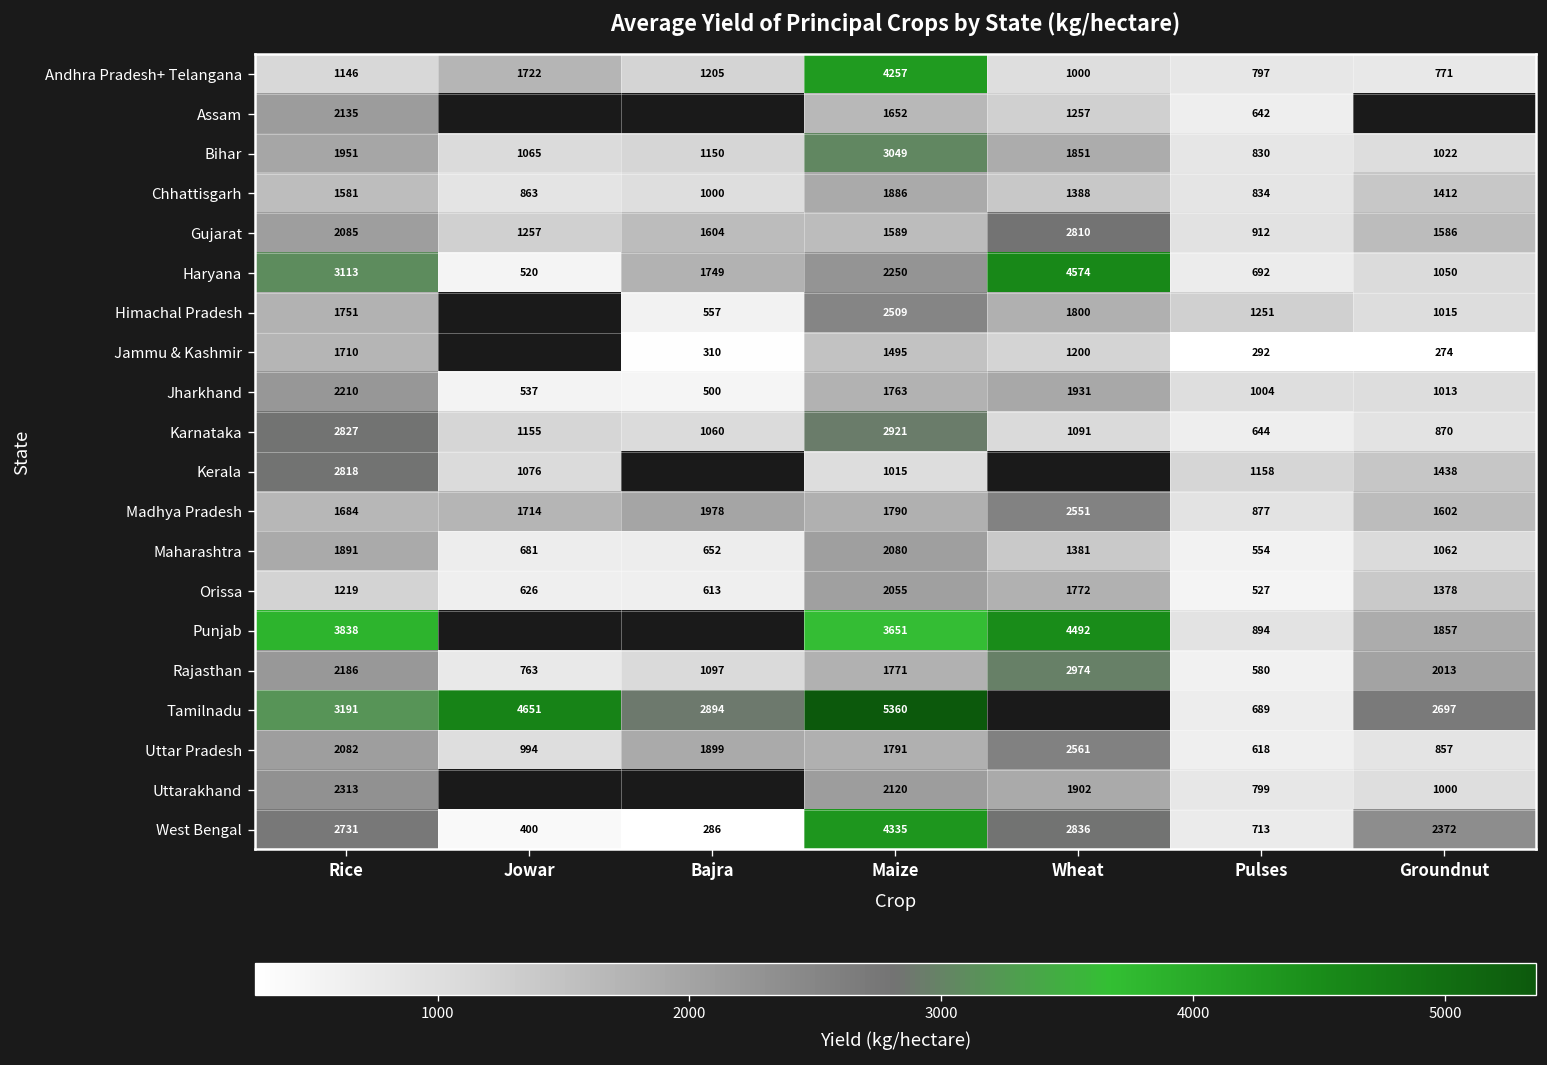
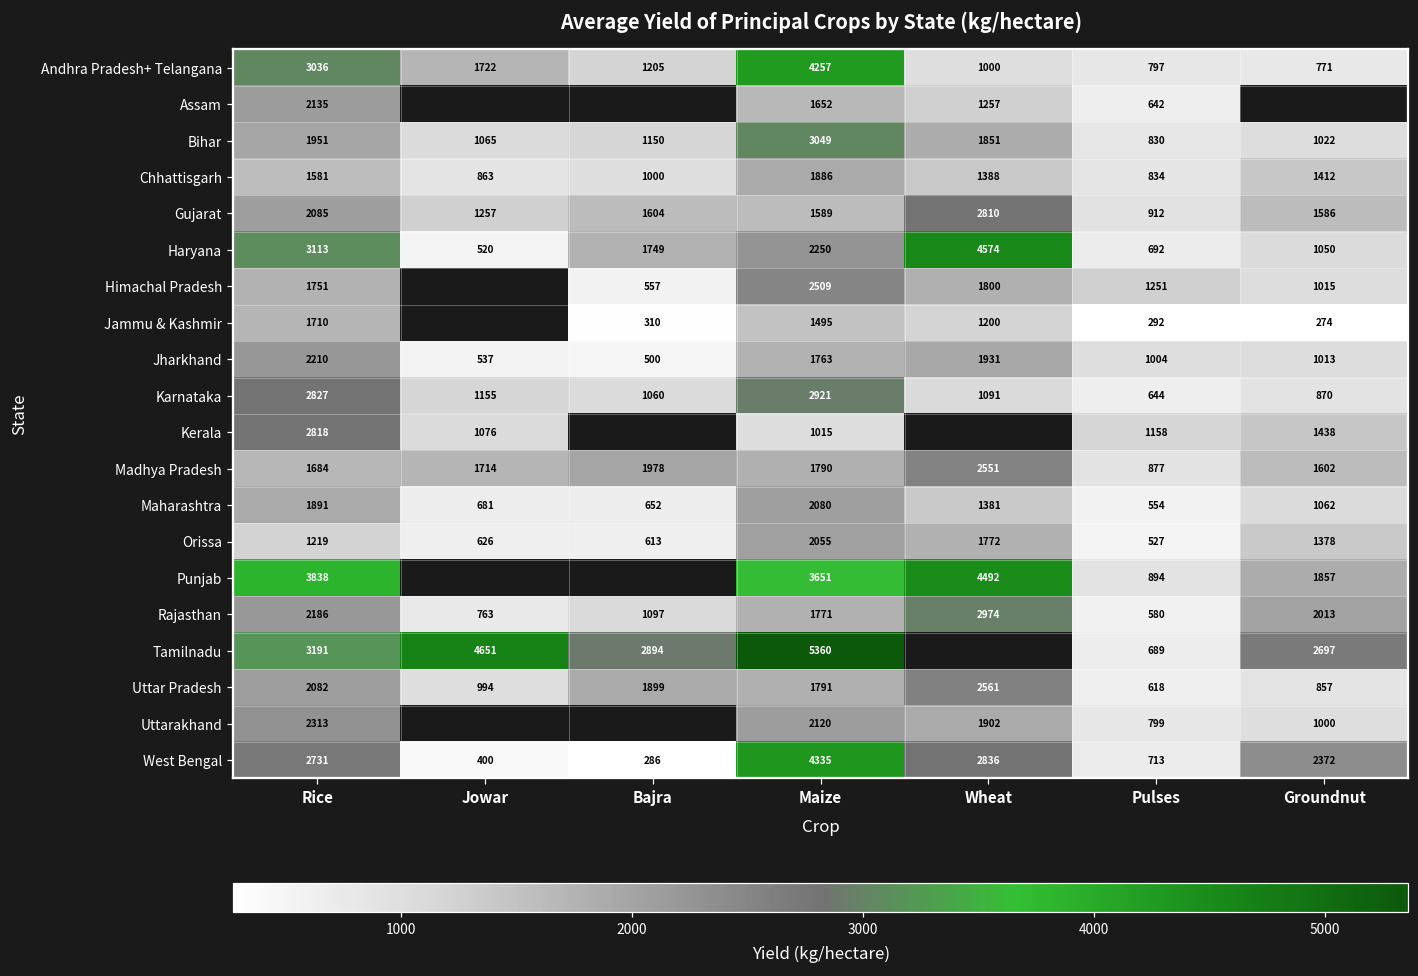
  {
    "Andhra Pradesh+ Telangana": {
-     "Rice": 1146,
+     "Rice": 3036,
      "Jowar": 1722,
      "Bajra": 1205,
      "Maize": 4257,
      "Wheat": 1000,
      "Pulses": 797,
      "Groundnut": 771
    },
    "Assam": {
      "Rice": 2135,
      "Maize": 1652,
      "Wheat": 1257,
      "Pulses": 642
    },
    "Bihar": {
      "Rice": 1951,
      "Jowar": 1065,
      "Bajra": 1150,
      "Maize": 3049,
      "Wheat": 1851,
      "Pulses": 830,
      "Groundnut": 1022
    },
    "Chhattisgarh": {
      "Rice": 1581,
      "Jowar": 863,
      "Bajra": 1000,
      "Maize": 1886,
      "Wheat": 1388,
      "Pulses": 834,
      "Groundnut": 1412
    },
    "Gujarat": {
      "Rice": 2085,
      "Jowar": 1257,
      "Bajra": 1604,
      "Maize": 1589,
      "Wheat": 2810,
      "Pulses": 912,
      "Groundnut": 1586
    },
    "Haryana": {
      "Rice": 3113,
      "Jowar": 520,
      "Bajra": 1749,
      "Maize": 2250,
      "Wheat": 4574,
      "Pulses": 692,
      "Groundnut": 1050
    },
    "Himachal Pradesh": {
      "Rice": 1751,
      "Bajra": 557,
      "Maize": 2509,
      "Wheat": 1800,
      "Pulses": 1251,
      "Groundnut": 1015
    },
    "Jammu & Kashmir": {
      "Rice": 1710,
      "Bajra": 310,
      "Maize": 1495,
      "Wheat": 1200,
      "Pulses": 292,
      "Groundnut": 274
    },
    "Jharkhand": {
      "Rice": 2210,
      "Jowar": 537,
      "Bajra": 500,
      "Maize": 1763,
      "Wheat": 1931,
      "Pulses": 1004,
      "Groundnut": 1013
    },
    "Karnataka": {
      "Rice": 2827,
      "Jowar": 1155,
      "Bajra": 1060,
      "Maize": 2921,
      "Wheat": 1091,
      "Pulses": 644,
      "Groundnut": 870
    },
    "Kerala": {
      "Rice": 2818,
      "Jowar": 1076,
      "Maize": 1015,
      "Pulses": 1158,
      "Groundnut": 1438
    },
    "Madhya Pradesh": {
      "Rice": 1684,
      "Jowar": 1714,
      "Bajra": 1978,
      "Maize": 1790,
      "Wheat": 2551,
      "Pulses": 877,
      "Groundnut": 1602
    },
    "Maharashtra": {
      "Rice": 1891,
      "Jowar": 681,
      "Bajra": 652,
      "Maize": 2080,
      "Wheat": 1381,
      "Pulses": 554,
      "Groundnut": 1062
    },
    "Orissa": {
      "Rice": 1219,
      "Jowar": 626,
      "Bajra": 613,
      "Maize": 2055,
      "Wheat": 1772,
      "Pulses": 527,
      "Groundnut": 1378
    },
    "Punjab": {
      "Rice": 3838,
      "Maize": 3651,
      "Wheat": 4492,
      "Pulses": 894,
      "Groundnut": 1857
    },
    "Rajasthan": {
      "Rice": 2186,
      "Jowar": 763,
      "Bajra": 1097,
      "Maize": 1771,
      "Wheat": 2974,
      "Pulses": 580,
      "Groundnut": 2013
    },
    "Tamilnadu": {
      "Rice": 3191,
      "Jowar": 4651,
      "Bajra": 2894,
      "Maize": 5360,
      "Pulses": 689,
      "Groundnut": 2697
    },
    "Uttar Pradesh": {
      "Rice": 2082,
      "Jowar": 994,
      "Bajra": 1899,
      "Maize": 1791,
      "Wheat": 2561,
      "Pulses": 618,
      "Groundnut": 857
    },
    "Uttarakhand": {
      "Rice": 2313,
      "Maize": 2120,
      "Wheat": 1902,
      "Pulses": 799,
      "Groundnut": 1000
    },
    "West Bengal": {
      "Rice": 2731,
      "Jowar": 400,
      "Bajra": 286,
      "Maize": 4335,
      "Wheat": 2836,
      "Pulses": 713,
      "Groundnut": 2372
    }
  }
